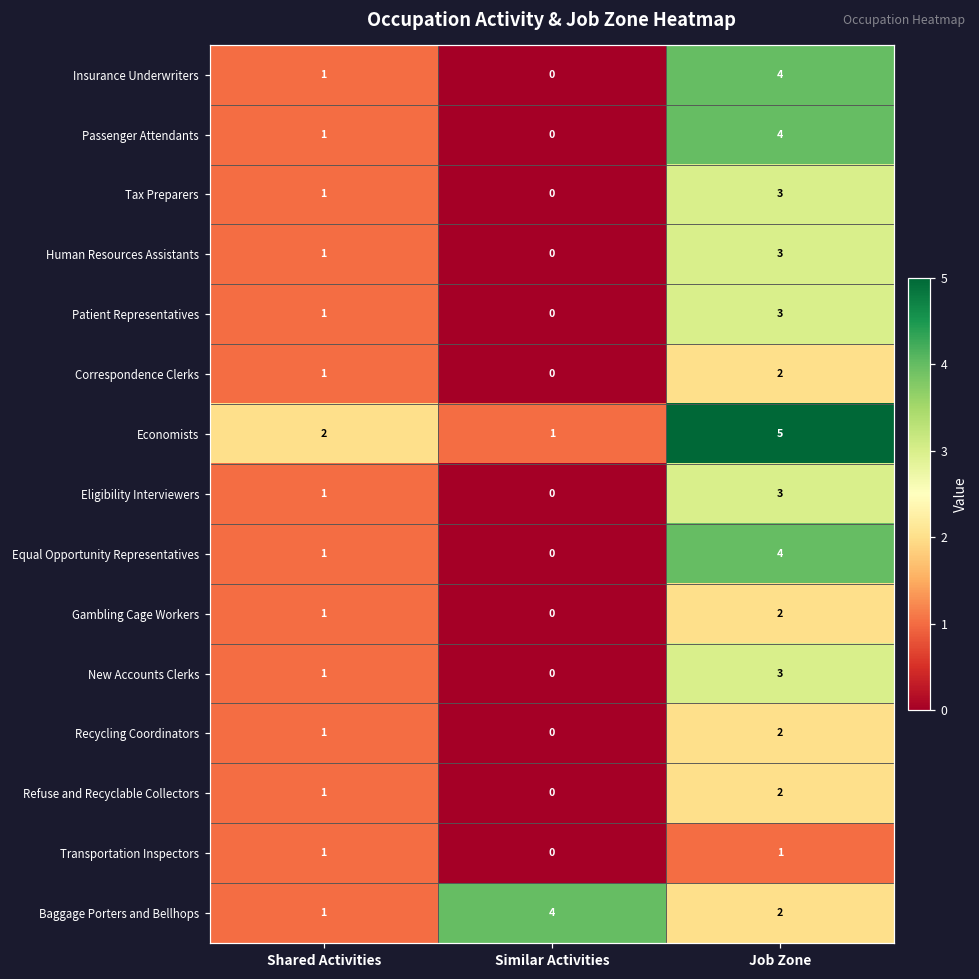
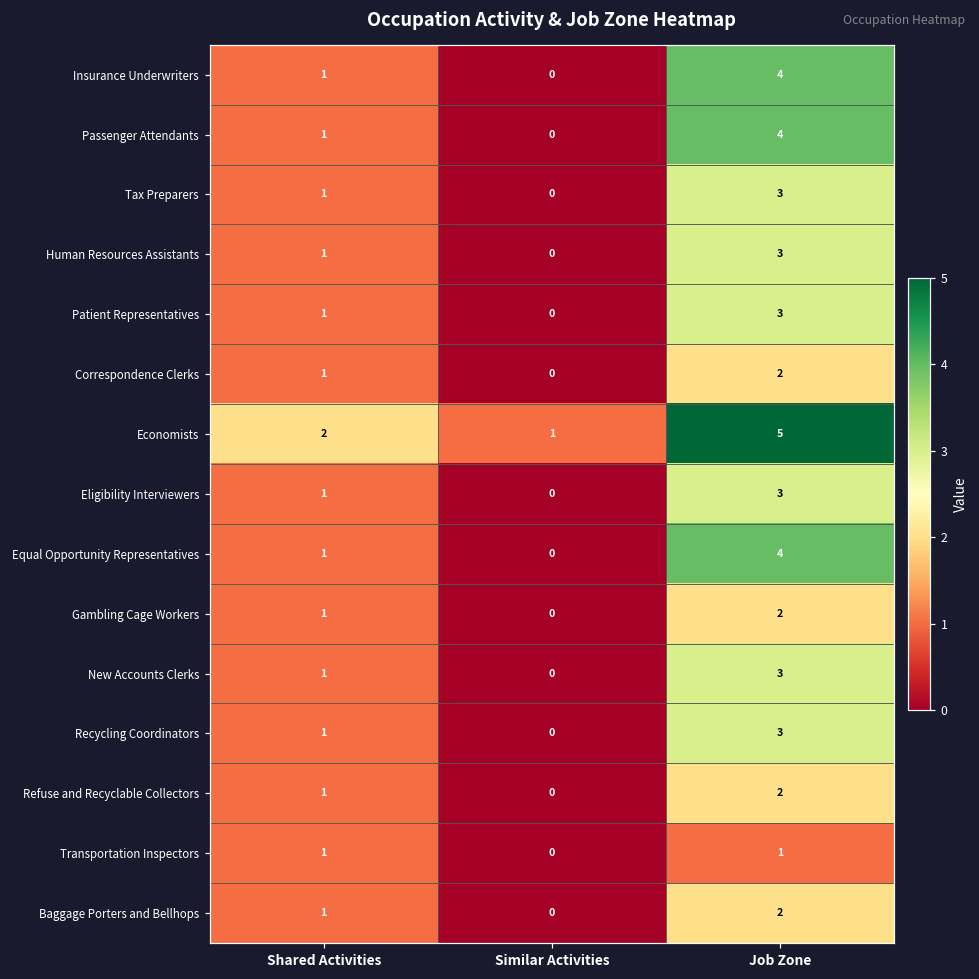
  {
    "Insurance Underwriters": {
      "Shared Activities": 1,
      "Similar Activities": 0,
      "Job Zone": 4
    },
    "Passenger Attendants": {
      "Shared Activities": 1,
      "Similar Activities": 0,
      "Job Zone": 4
    },
    "Tax Preparers": {
      "Shared Activities": 1,
      "Similar Activities": 0,
      "Job Zone": 3
    },
    "Human Resources Assistants": {
      "Shared Activities": 1,
      "Similar Activities": 0,
      "Job Zone": 3
    },
    "Patient Representatives": {
      "Shared Activities": 1,
      "Similar Activities": 0,
      "Job Zone": 3
    },
    "Correspondence Clerks": {
      "Shared Activities": 1,
      "Similar Activities": 0,
      "Job Zone": 2
    },
    "Economists": {
      "Shared Activities": 2,
      "Similar Activities": 1,
      "Job Zone": 5
    },
    "Eligibility Interviewers": {
      "Shared Activities": 1,
      "Similar Activities": 0,
      "Job Zone": 3
    },
    "Equal Opportunity Representatives": {
      "Shared Activities": 1,
      "Similar Activities": 0,
      "Job Zone": 4
    },
    "Gambling Cage Workers": {
      "Shared Activities": 1,
      "Similar Activities": 0,
      "Job Zone": 2
    },
    "New Accounts Clerks": {
      "Shared Activities": 1,
      "Similar Activities": 0,
      "Job Zone": 3
    },
    "Recycling Coordinators": {
      "Shared Activities": 1,
      "Similar Activities": 0,
-     "Job Zone": 2
+     "Job Zone": 3
    },
    "Refuse and Recyclable Collectors": {
      "Shared Activities": 1,
      "Similar Activities": 0,
      "Job Zone": 2
    },
    "Transportation Inspectors": {
      "Shared Activities": 1,
      "Similar Activities": 0,
      "Job Zone": 1
    },
    "Baggage Porters and Bellhops": {
      "Shared Activities": 1,
-     "Similar Activities": 4,
+     "Similar Activities": 0,
      "Job Zone": 2
    }
  }
